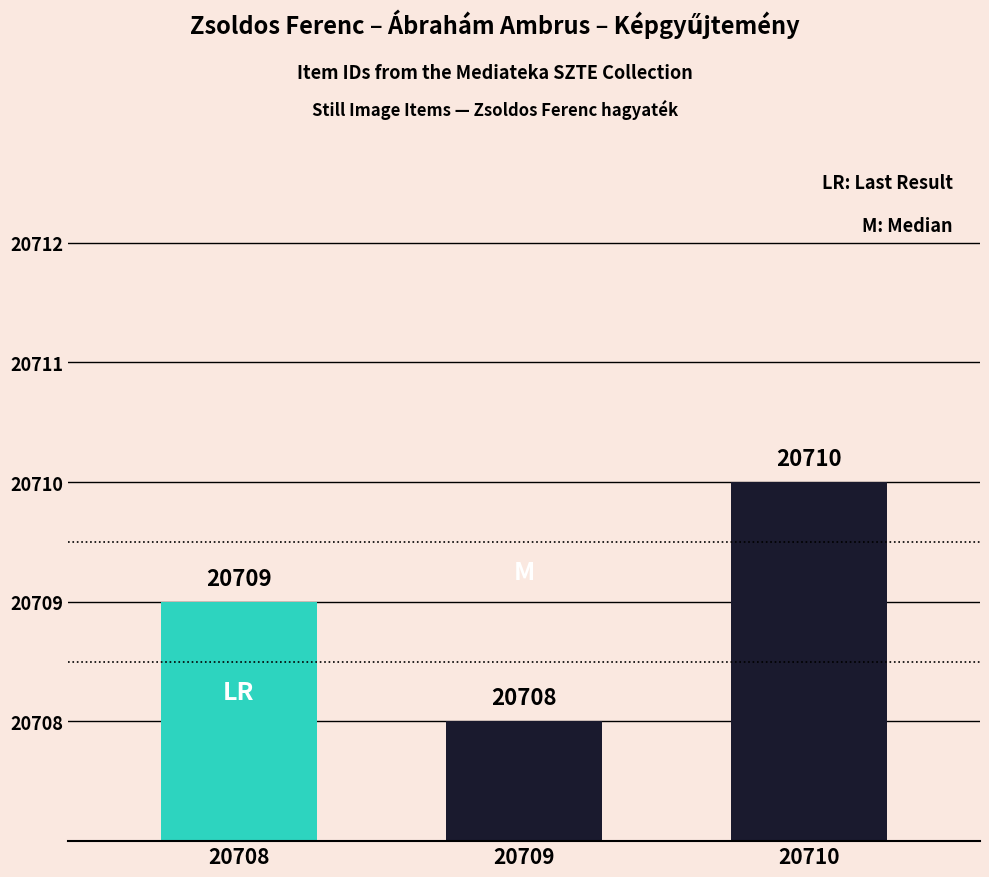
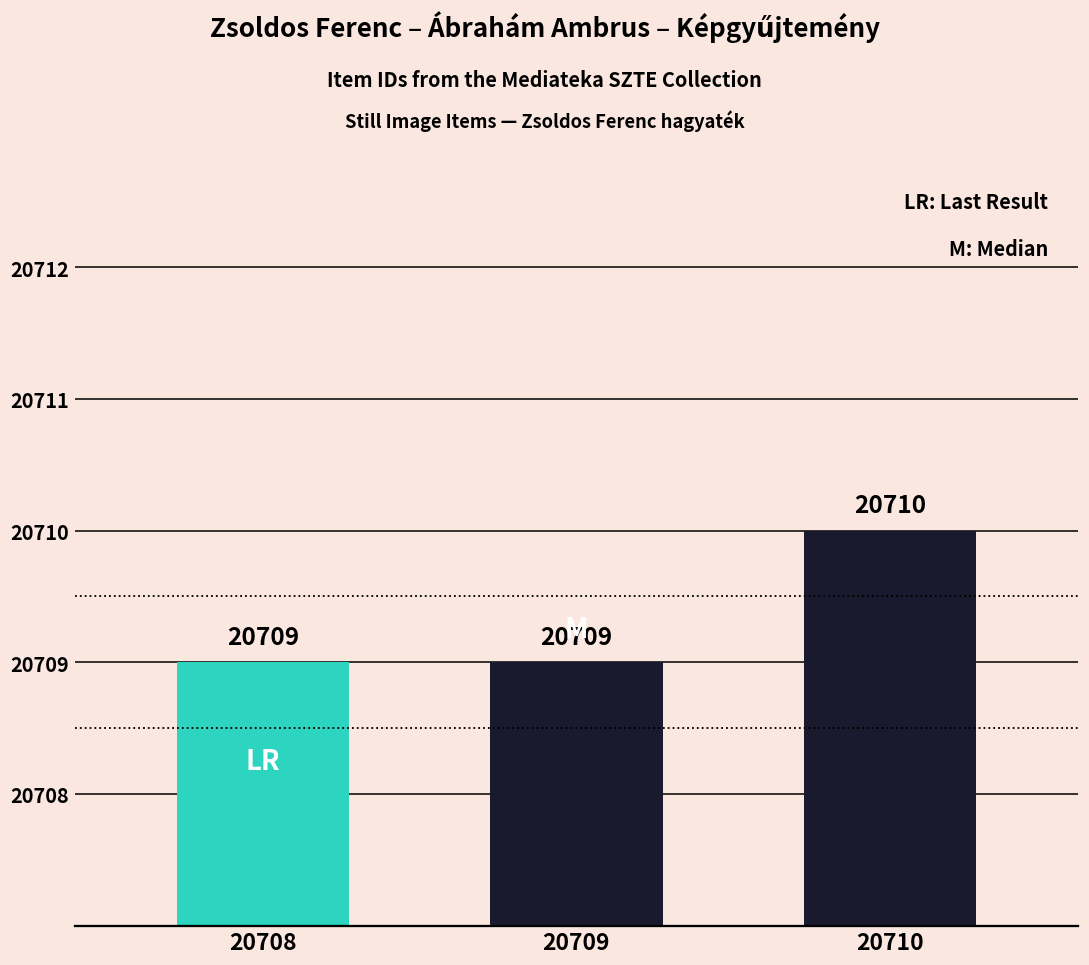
  {
    "20708": 20709,
-   "20709": 20708,
+   "20709": 20709,
    "20710": 20710
  }
